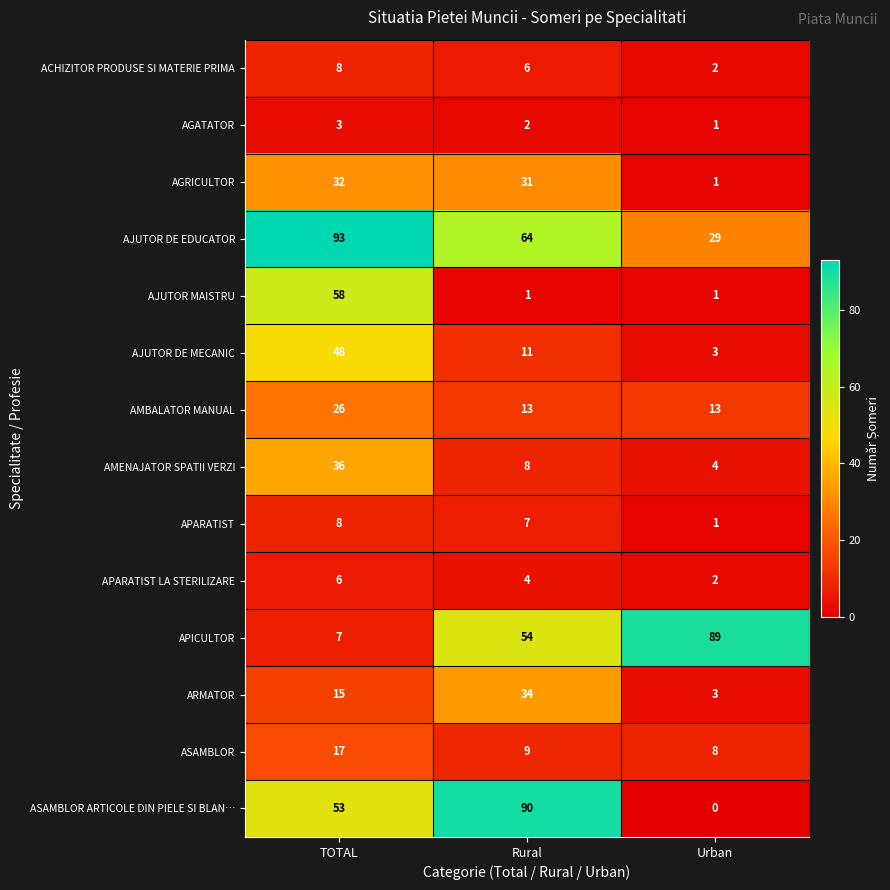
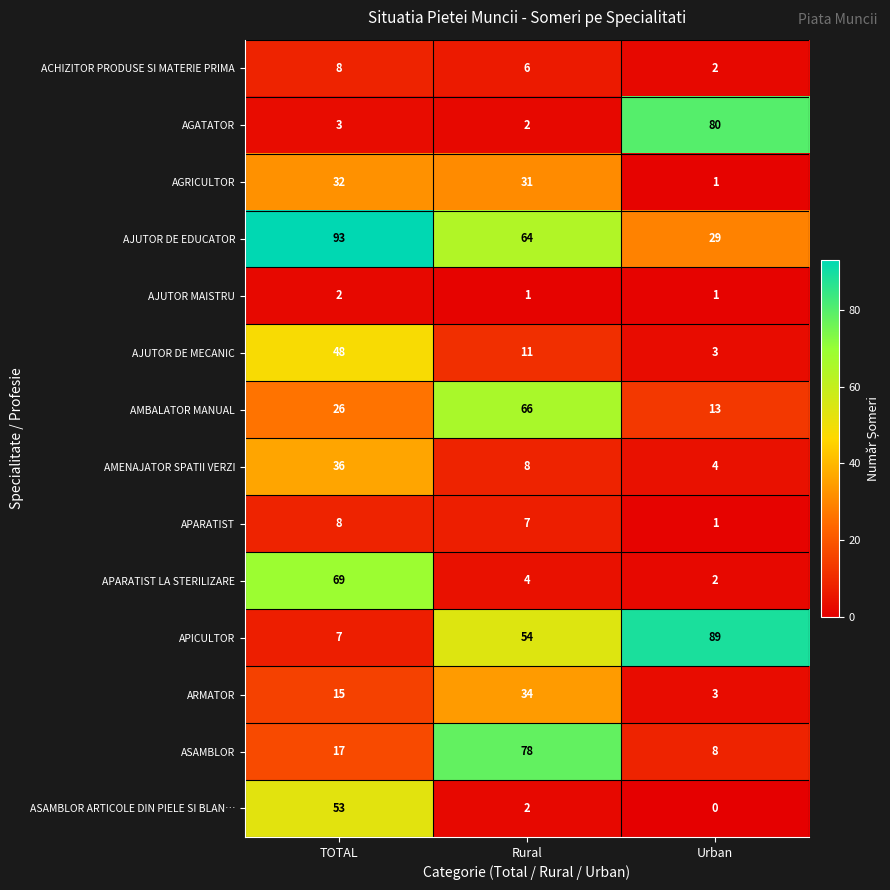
  {
    "ACHIZITOR PRODUSE SI MATERIE PRIMA": {
      "TOTAL": 8,
      "Rural": 6,
      "Urban": 2
    },
    "AGATATOR": {
      "TOTAL": 3,
      "Rural": 2,
-     "Urban": 1
+     "Urban": 80
    },
    "AGRICULTOR": {
      "TOTAL": 32,
      "Rural": 31,
      "Urban": 1
    },
    "AJUTOR DE EDUCATOR": {
      "TOTAL": 93,
      "Rural": 64,
      "Urban": 29
    },
    "AJUTOR MAISTRU": {
-     "TOTAL": 58,
+     "TOTAL": 2,
      "Rural": 1,
      "Urban": 1
    },
    "AJUTOR DE MECANIC": {
      "TOTAL": 48,
      "Rural": 11,
      "Urban": 3
    },
    "AMBALATOR MANUAL": {
      "TOTAL": 26,
-     "Rural": 13,
+     "Rural": 66,
      "Urban": 13
    },
    "AMENAJATOR SPATII VERZI": {
      "TOTAL": 36,
      "Rural": 8,
      "Urban": 4
    },
    "APARATIST": {
      "TOTAL": 8,
      "Rural": 7,
      "Urban": 1
    },
    "APARATIST LA STERILIZARE": {
-     "TOTAL": 6,
+     "TOTAL": 69,
      "Rural": 4,
      "Urban": 2
    },
    "APICULTOR": {
      "TOTAL": 7,
      "Rural": 54,
      "Urban": 89
    },
    "ARMATOR": {
      "TOTAL": 15,
      "Rural": 34,
      "Urban": 3
    },
    "ASAMBLOR": {
      "TOTAL": 17,
-     "Rural": 9,
+     "Rural": 78,
      "Urban": 8
    },
    "ASAMBLOR ARTICOLE DIN PIELE SI BLAN…": {
      "TOTAL": 53,
-     "Rural": 90,
+     "Rural": 2,
      "Urban": 0
    }
  }
